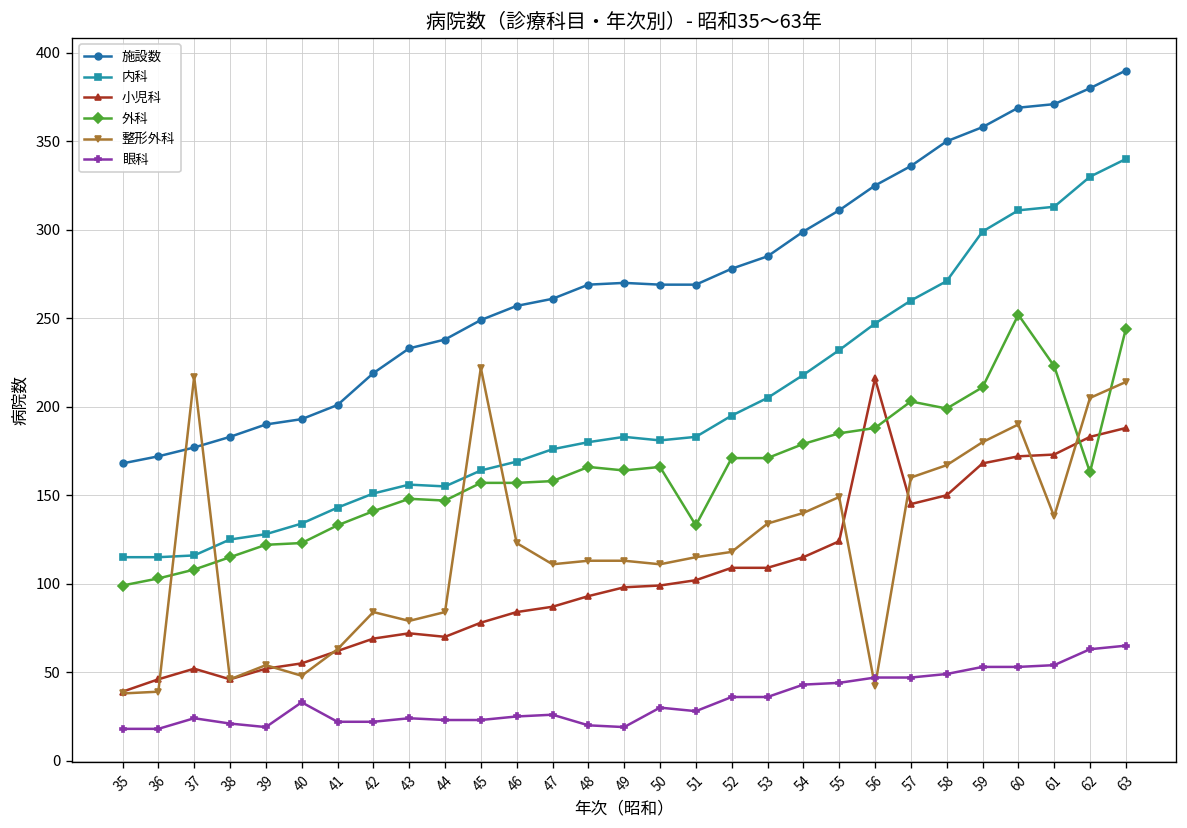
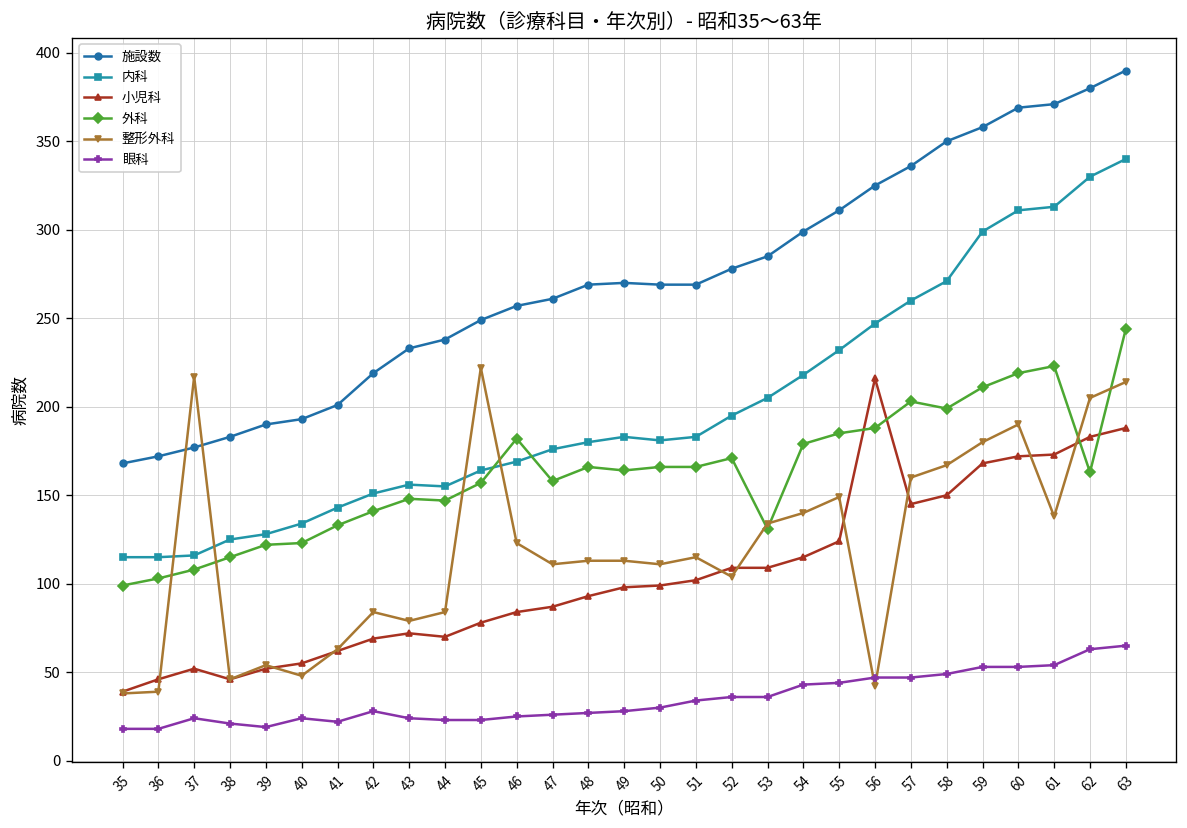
  {
    "小児科": {
      "36": 46,
      "37": 52,
      "39": 52,
      "40": 55,
      "42": 69,
      "43": 72,
      "44": 70,
      "45": 78,
      "46": 84,
      "47": 87,
      "48": 93,
      "49": 98,
      "50": 99,
      "51": 102,
      "52": 109,
      "53": 109,
      "54": 115,
      "55": 124,
      "56": 216,
      "57": 145,
      "58": 150,
      "59": 168,
      "60": 172,
      "61": 173,
      "62": 183,
      "63": 188
    },
    "外科": {
      "35": 99,
      "36": 103,
      "37": 108,
      "38": 115,
      "39": 122,
      "40": 123,
      "41": 133,
      "42": 141,
      "43": 148,
      "44": 147,
      "45": 157,
-     "46": 157,
+     "46": 182,
      "47": 158,
      "48": 166,
      "49": 164,
      "50": 166,
-     "51": 133,
+     "51": 166,
      "52": 171,
-     "53": 171,
+     "53": 131,
      "54": 179,
      "55": 185,
      "56": 188,
      "57": 203,
      "58": 199,
      "59": 211,
-     "60": 252,
+     "60": 219,
      "61": 223,
      "62": 163,
      "63": 244
    },
    "整形外科": {
      "36": 39,
      "37": 217,
      "39": 54,
      "40": 48,
      "42": 84,
      "43": 79,
      "44": 84,
      "45": 222,
      "46": 123,
      "47": 111,
      "48": 113,
      "49": 113,
      "50": 111,
      "51": 115,
-     "52": 118,
+     "52": 104,
      "53": 134,
      "54": 140,
      "55": 149,
      "56": 42,
      "57": 160,
      "58": 167,
      "59": 180,
      "60": 190,
      "61": 138,
      "62": 205,
      "63": 214
    },
    "眼科": {
      "35": 18,
      "36": 18,
      "37": 24,
      "38": 21,
      "39": 19,
-     "40": 33,
+     "40": 24,
      "41": 22,
-     "42": 22,
+     "42": 28,
      "43": 24,
      "44": 23,
      "45": 23,
      "46": 25,
      "47": 26,
-     "48": 20,
-     "49": 19,
+     "48": 27,
+     "49": 28,
      "50": 30,
-     "51": 28,
+     "51": 34,
      "52": 36,
      "53": 36,
      "54": 43,
      "55": 44,
      "56": 47,
      "57": 47,
      "58": 49,
      "59": 53,
      "60": 53,
      "61": 54,
      "62": 63,
      "63": 65
    }
  }
